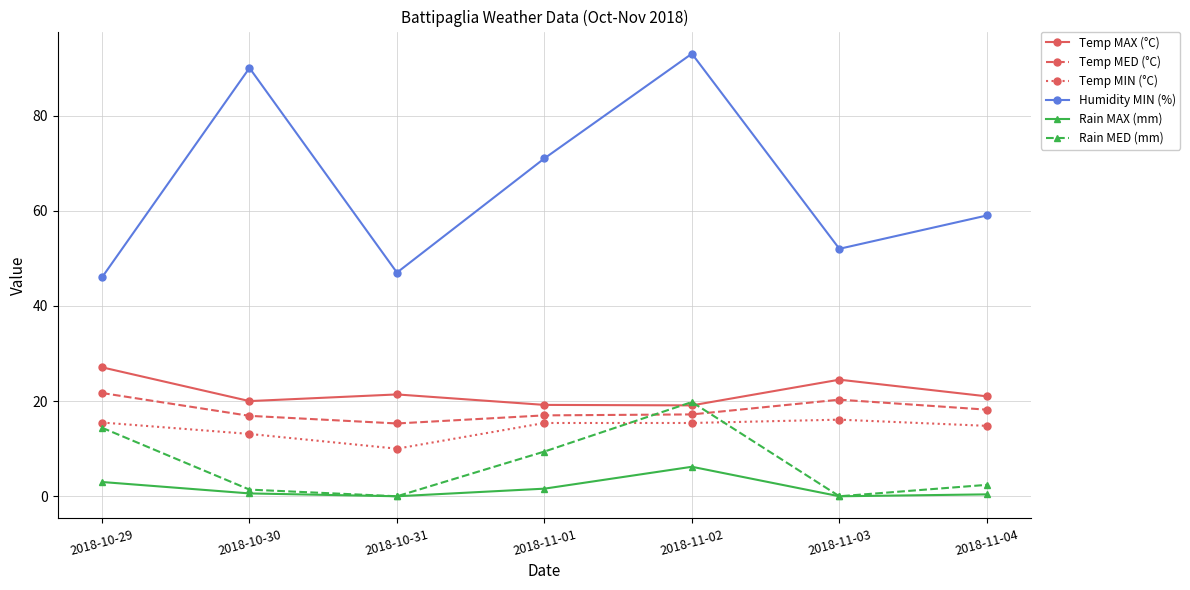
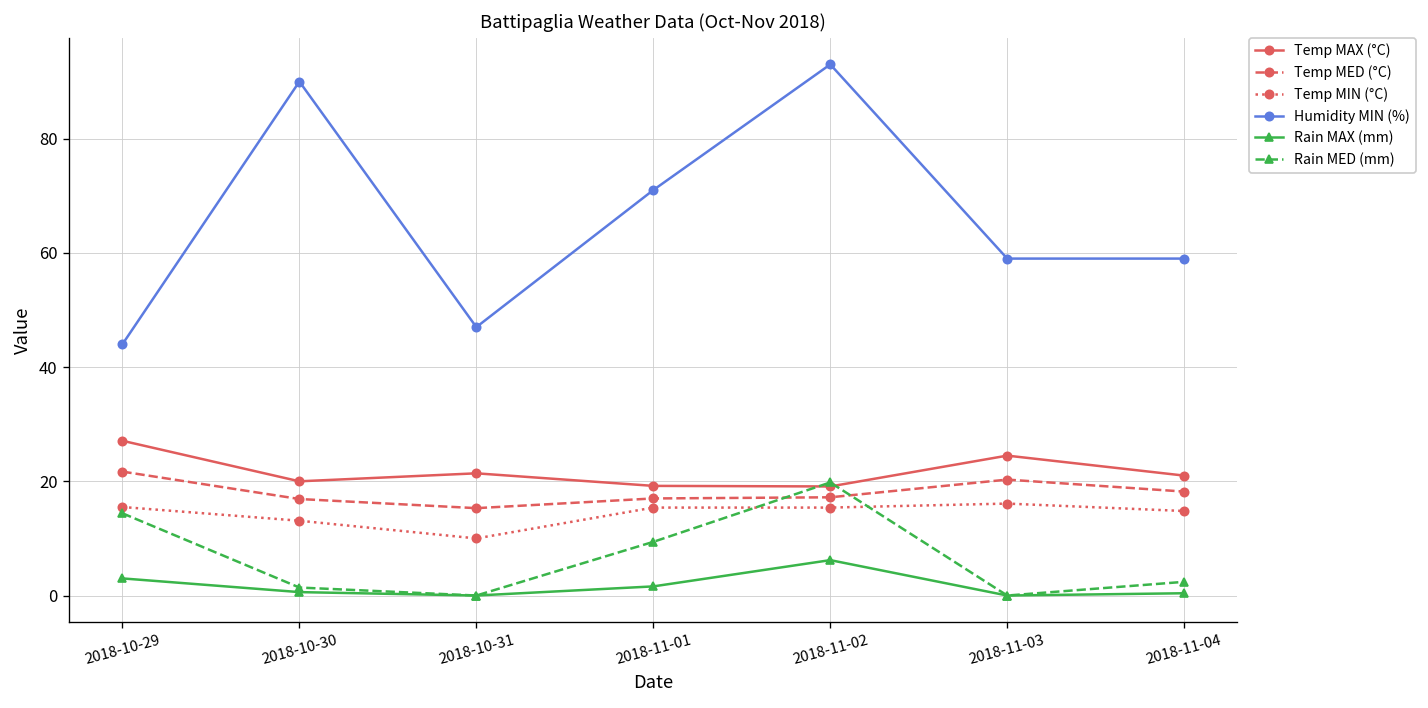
  {
    "Humidity MIN (%)": {
-     "2018-10-29": 46,
+     "2018-10-29": 44,
      "2018-10-30": 90,
      "2018-10-31": 47,
      "2018-11-01": 71,
      "2018-11-02": 93,
-     "2018-11-03": 52,
+     "2018-11-03": 59,
      "2018-11-04": 59
    }
  }
